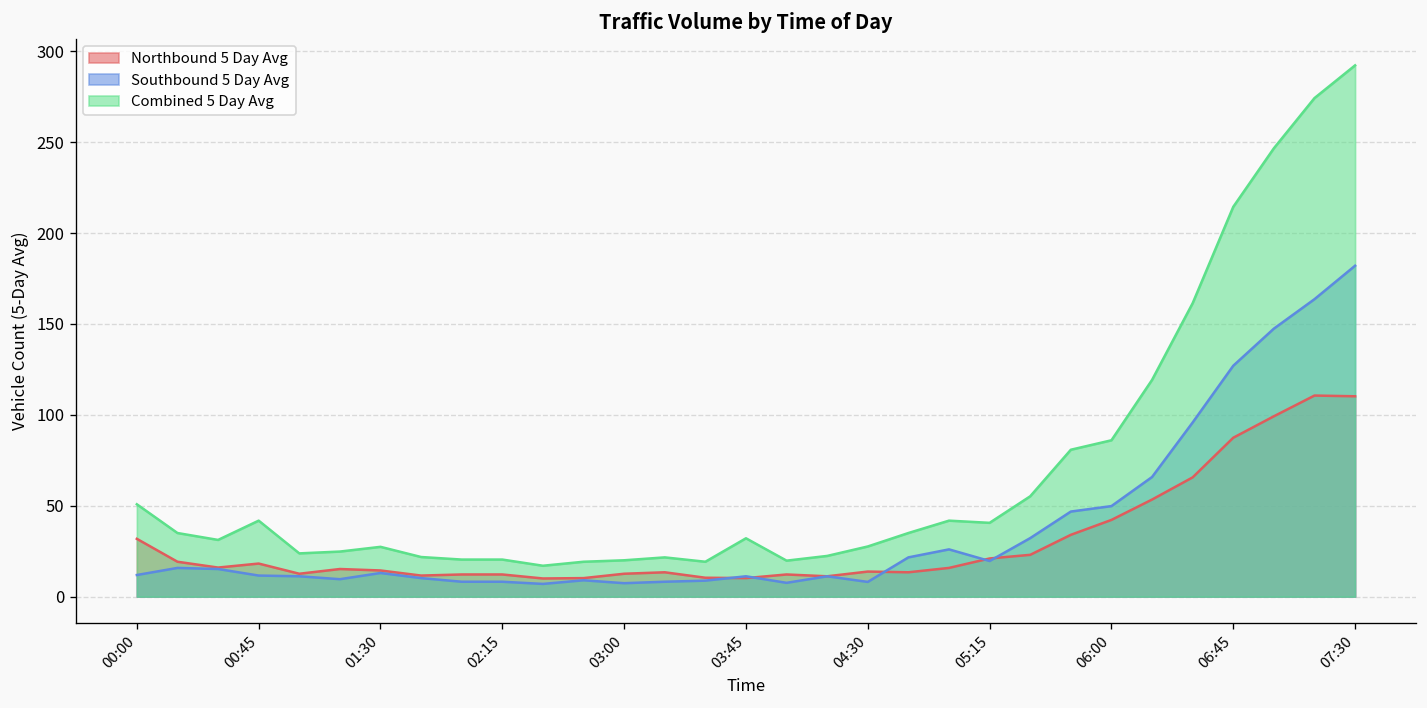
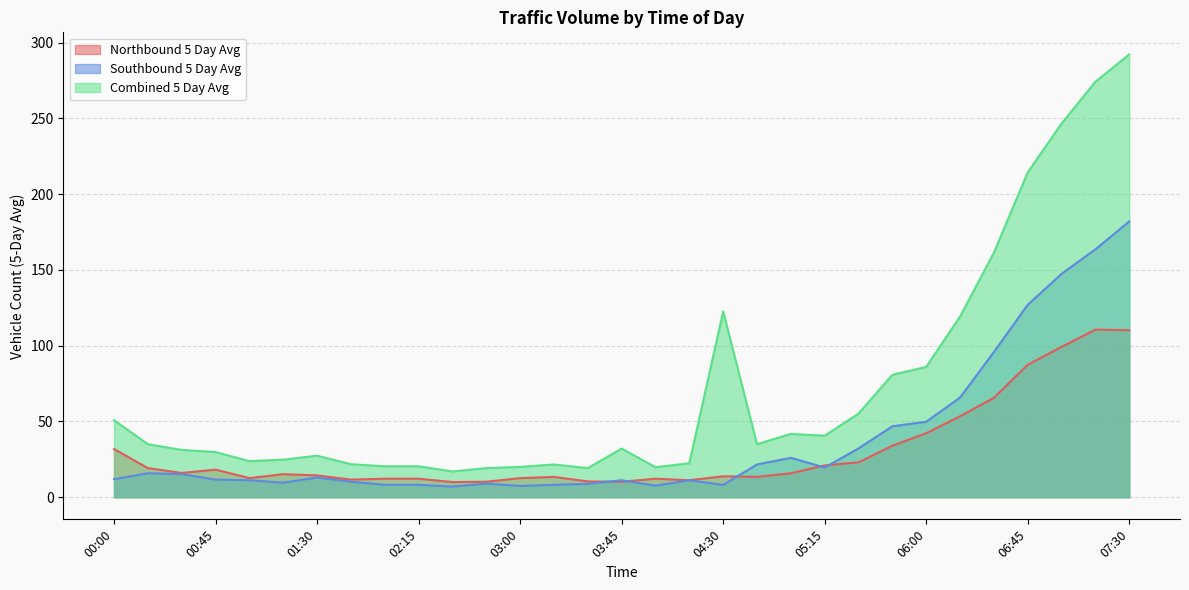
  {
    "Northbound 5 Day Avg": {
      "00:00": 32,
      "00:45": 18,
      "02:15": 12,
      "03:00": 13,
      "04:30": 14,
      "06:00": 42,
      "06:45": 87,
      "07:30": 110
    },
    "Southbound 5 Day Avg": {
      "00:00": 12,
      "00:45": 12,
      "02:15": 8,
      "03:00": 7,
      "04:30": 8,
      "06:00": 50,
      "06:45": 127,
      "07:30": 182
    },
    "Combined 5 Day Avg": {
      "00:00": 51,
-     "00:45": 42,
+     "00:45": 30,
      "01:30": 27,
      "02:15": 20,
      "03:00": 20,
      "03:45": 32,
-     "04:30": 28,
+     "04:30": 123,
      "05:15": 41,
      "06:00": 86,
      "06:45": 214,
      "07:30": 292
    }
  }
